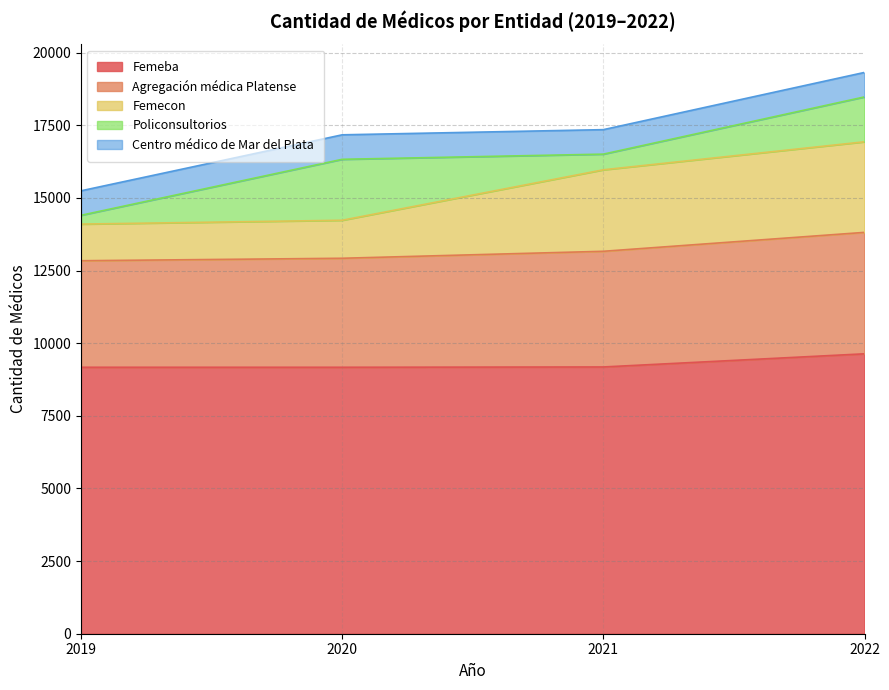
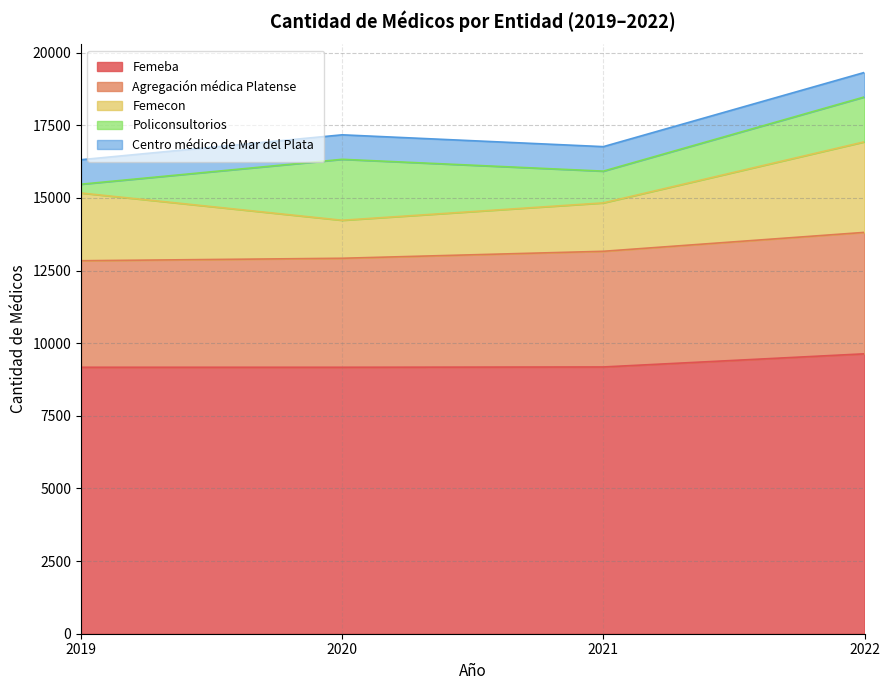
  {
    "Femecon": {
-     "2019": 1300,
+     "2019": 2300,
      "2020": 1300,
-     "2021": 2800,
+     "2021": 1700,
      "2022": 3100
    },
    "Policonsultorios": {
      "2019": 300,
      "2020": 2100,
-     "2021": 500,
+     "2021": 1100,
      "2022": 1500
    },
    "Centro médico de Mar del Plata": {
      "2019": 800,
      "2020": 800,
      "2021": 800,
      "2022": 800
    }
  }
